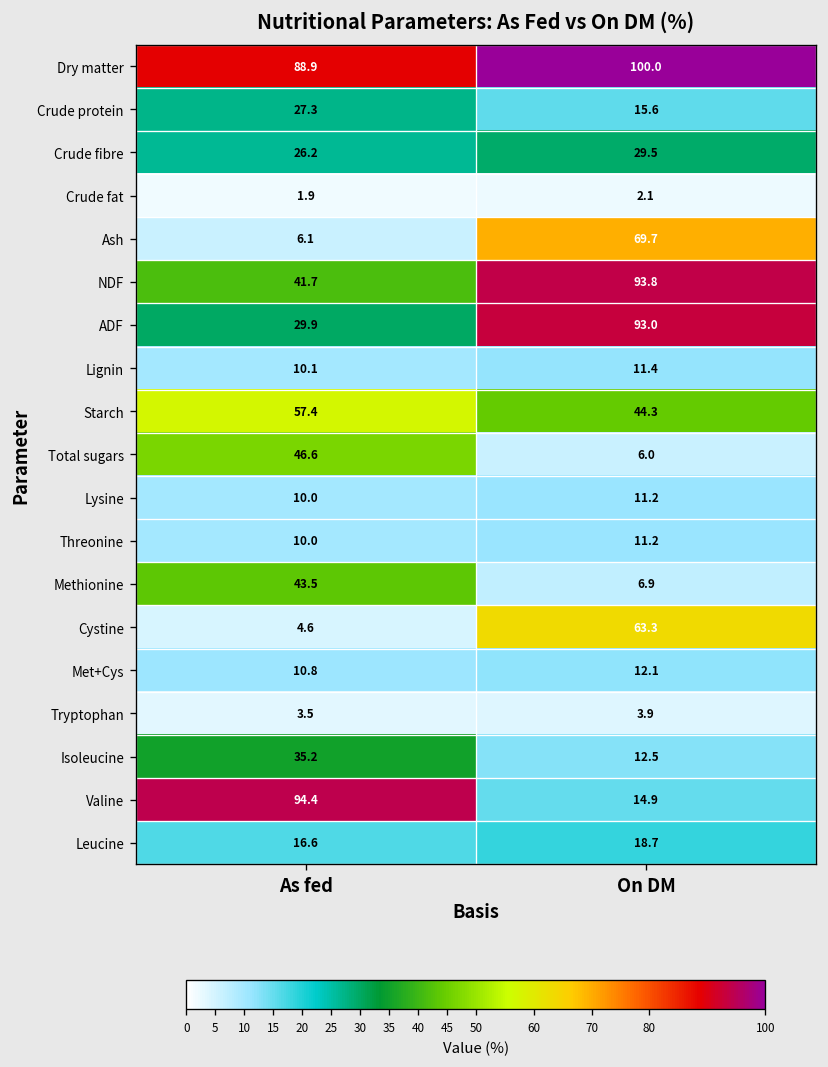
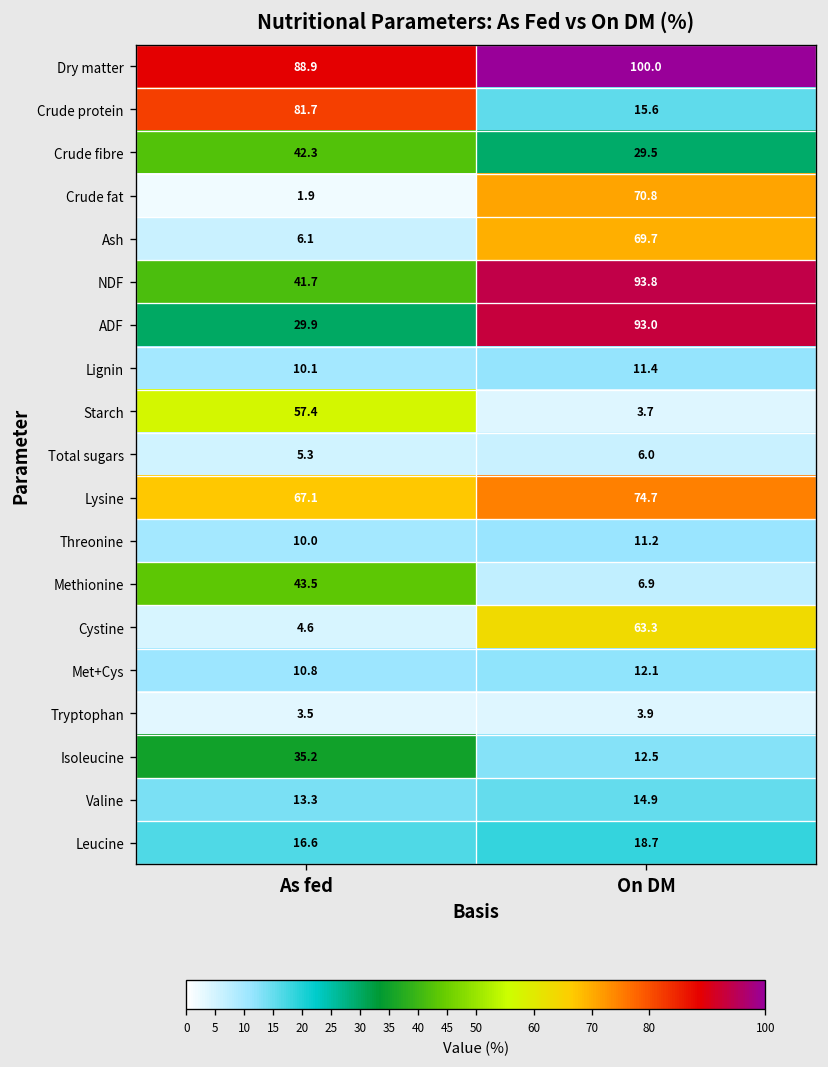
  {
    "Dry matter": {
      "As fed": 88.9,
      "On DM": 100.0
    },
    "Crude protein": {
-     "As fed": 27.3,
+     "As fed": 81.7,
      "On DM": 15.6
    },
    "Crude fibre": {
-     "As fed": 26.2,
+     "As fed": 42.3,
      "On DM": 29.5
    },
    "Crude fat": {
      "As fed": 1.9,
-     "On DM": 2.1
+     "On DM": 70.8
    },
    "Ash": {
      "As fed": 6.1,
      "On DM": 69.7
    },
    "NDF": {
      "As fed": 41.7,
      "On DM": 93.8
    },
    "ADF": {
      "As fed": 29.9,
      "On DM": 93.0
    },
    "Lignin": {
      "As fed": 10.1,
      "On DM": 11.4
    },
    "Starch": {
      "As fed": 57.4,
-     "On DM": 44.3
+     "On DM": 3.7
    },
    "Total sugars": {
-     "As fed": 46.6,
+     "As fed": 5.3,
      "On DM": 6.0
    },
    "Lysine": {
-     "As fed": 10.0,
-     "On DM": 11.2
+     "As fed": 67.1,
+     "On DM": 74.7
    },
    "Threonine": {
      "As fed": 10.0,
      "On DM": 11.2
    },
    "Methionine": {
      "As fed": 43.5,
      "On DM": 6.9
    },
    "Cystine": {
      "As fed": 4.6,
      "On DM": 63.3
    },
    "Met+Cys": {
      "As fed": 10.8,
      "On DM": 12.1
    },
    "Tryptophan": {
      "As fed": 3.5,
      "On DM": 3.9
    },
    "Isoleucine": {
      "As fed": 35.2,
      "On DM": 12.5
    },
    "Valine": {
-     "As fed": 94.4,
+     "As fed": 13.3,
      "On DM": 14.9
    },
    "Leucine": {
      "As fed": 16.6,
      "On DM": 18.7
    }
  }
